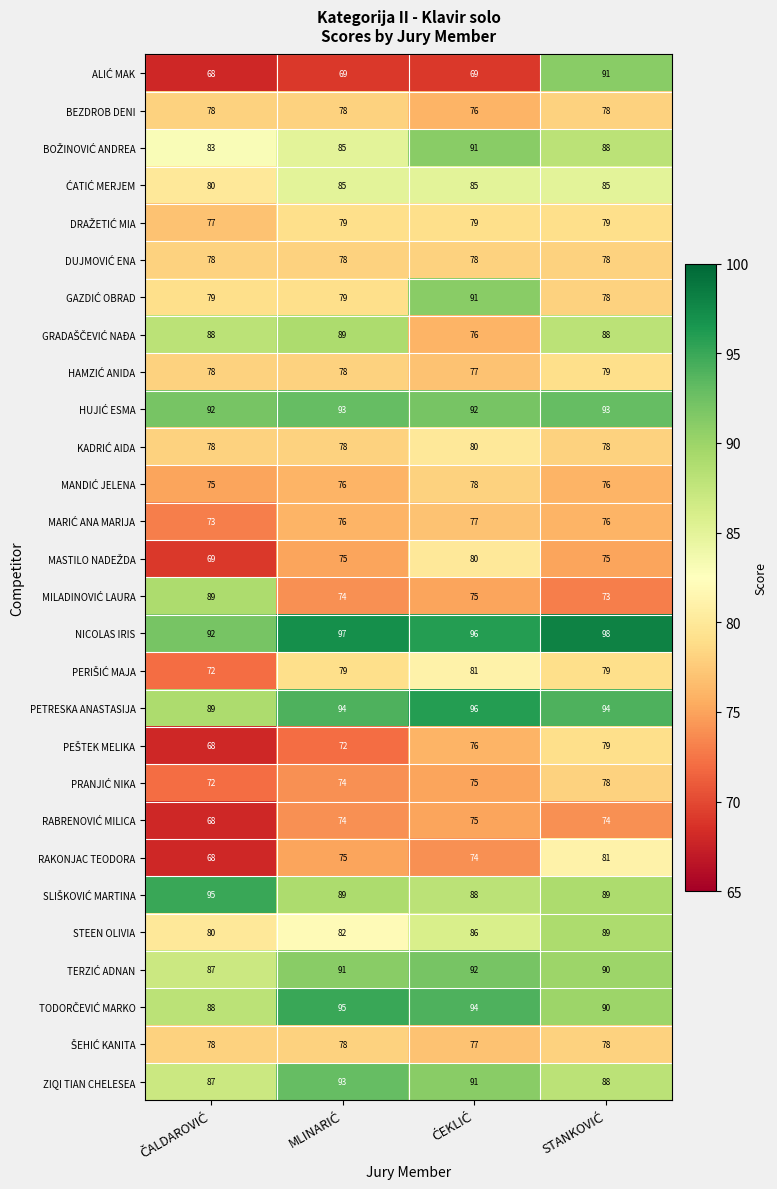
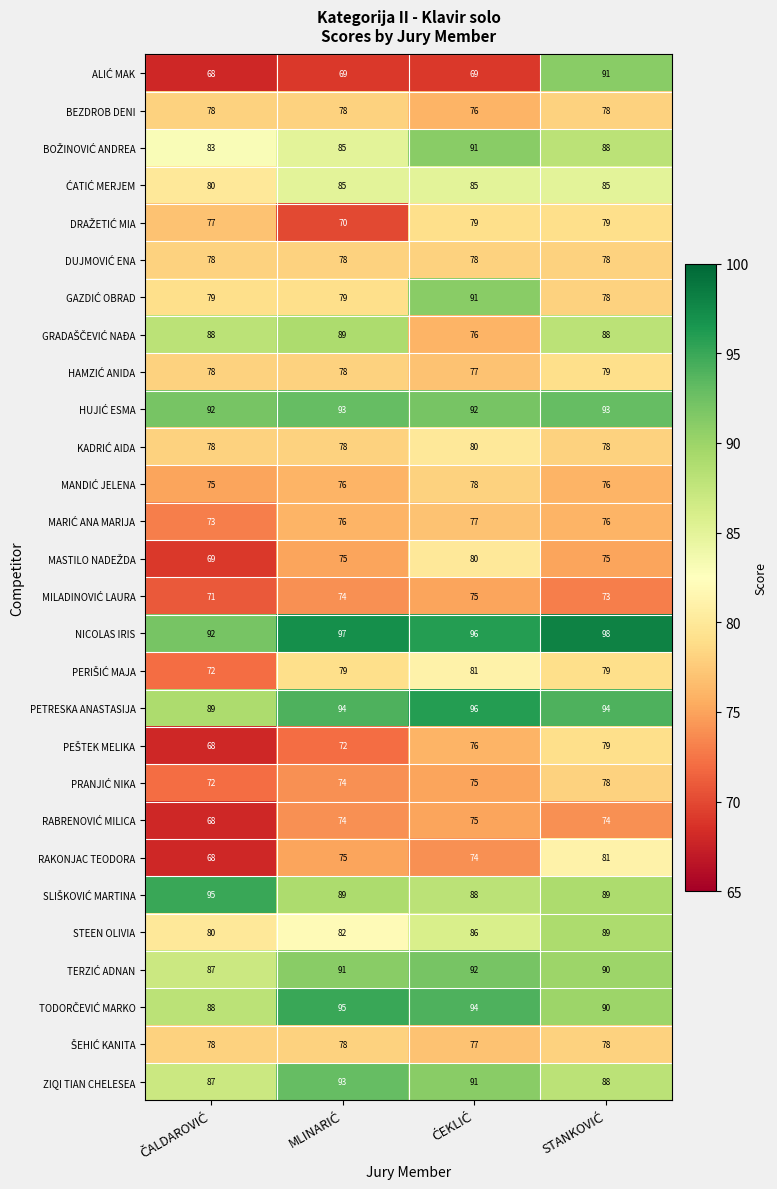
  {
    "ALIĆ MAK": {
      "ČALDAROVIĆ": 68,
      "MLINARIĆ": 69,
      "ĆEKLIĆ": 69,
      "STANKOVIĆ": 91
    },
    "BEZDROB DENI": {
      "ČALDAROVIĆ": 78,
      "MLINARIĆ": 78,
      "ĆEKLIĆ": 76,
      "STANKOVIĆ": 78
    },
    "BOŽINOVIĆ ANDREA": {
      "ČALDAROVIĆ": 83,
      "MLINARIĆ": 85,
      "ĆEKLIĆ": 91,
      "STANKOVIĆ": 88
    },
    "ĆATIĆ MERJEM": {
      "ČALDAROVIĆ": 80,
      "MLINARIĆ": 85,
      "ĆEKLIĆ": 85,
      "STANKOVIĆ": 85
    },
    "DRAŽETIĆ MIA": {
      "ČALDAROVIĆ": 77,
-     "MLINARIĆ": 79,
+     "MLINARIĆ": 70,
      "ĆEKLIĆ": 79,
      "STANKOVIĆ": 79
    },
    "DUJMOVIĆ ENA": {
      "ČALDAROVIĆ": 78,
      "MLINARIĆ": 78,
      "ĆEKLIĆ": 78,
      "STANKOVIĆ": 78
    },
    "GAZDIĆ OBRAD": {
      "ČALDAROVIĆ": 79,
      "MLINARIĆ": 79,
      "ĆEKLIĆ": 91,
      "STANKOVIĆ": 78
    },
    "GRADAŠČEVIĆ NAĐA": {
      "ČALDAROVIĆ": 88,
      "MLINARIĆ": 89,
      "ĆEKLIĆ": 76,
      "STANKOVIĆ": 88
    },
    "HAMZIĆ ANIDA": {
      "ČALDAROVIĆ": 78,
      "MLINARIĆ": 78,
      "ĆEKLIĆ": 77,
      "STANKOVIĆ": 79
    },
    "HUJIĆ ESMA": {
      "ČALDAROVIĆ": 92,
      "MLINARIĆ": 93,
      "ĆEKLIĆ": 92,
      "STANKOVIĆ": 93
    },
    "KADRIĆ AIDA": {
      "ČALDAROVIĆ": 78,
      "MLINARIĆ": 78,
      "ĆEKLIĆ": 80,
      "STANKOVIĆ": 78
    },
    "MANDIĆ JELENA": {
      "ČALDAROVIĆ": 75,
      "MLINARIĆ": 76,
      "ĆEKLIĆ": 78,
      "STANKOVIĆ": 76
    },
    "MARIĆ ANA MARIJA": {
      "ČALDAROVIĆ": 73,
      "MLINARIĆ": 76,
      "ĆEKLIĆ": 77,
      "STANKOVIĆ": 76
    },
    "MASTILO NADEŽDA": {
      "ČALDAROVIĆ": 69,
      "MLINARIĆ": 75,
      "ĆEKLIĆ": 80,
      "STANKOVIĆ": 75
    },
    "MILADINOVIĆ LAURA": {
-     "ČALDAROVIĆ": 89,
+     "ČALDAROVIĆ": 71,
      "MLINARIĆ": 74,
      "ĆEKLIĆ": 75,
      "STANKOVIĆ": 73
    },
    "NICOLAS IRIS": {
      "ČALDAROVIĆ": 92,
      "MLINARIĆ": 97,
      "ĆEKLIĆ": 96,
      "STANKOVIĆ": 98
    },
    "PERIŠIĆ MAJA": {
      "ČALDAROVIĆ": 72,
      "MLINARIĆ": 79,
      "ĆEKLIĆ": 81,
      "STANKOVIĆ": 79
    },
    "PETRESKA ANASTASIJA": {
      "ČALDAROVIĆ": 89,
      "MLINARIĆ": 94,
      "ĆEKLIĆ": 96,
      "STANKOVIĆ": 94
    },
    "PEŠTEK MELIKA": {
      "ČALDAROVIĆ": 68,
      "MLINARIĆ": 72,
      "ĆEKLIĆ": 76,
      "STANKOVIĆ": 79
    },
    "PRANJIĆ NIKA": {
      "ČALDAROVIĆ": 72,
      "MLINARIĆ": 74,
      "ĆEKLIĆ": 75,
      "STANKOVIĆ": 78
    },
    "RABRENOVIĆ MILICA": {
      "ČALDAROVIĆ": 68,
      "MLINARIĆ": 74,
      "ĆEKLIĆ": 75,
      "STANKOVIĆ": 74
    },
    "RAKONJAC TEODORA": {
      "ČALDAROVIĆ": 68,
      "MLINARIĆ": 75,
      "ĆEKLIĆ": 74,
      "STANKOVIĆ": 81
    },
    "SLIŠKOVIĆ MARTINA": {
      "ČALDAROVIĆ": 95,
      "MLINARIĆ": 89,
      "ĆEKLIĆ": 88,
      "STANKOVIĆ": 89
    },
    "STEEN OLIVIA": {
      "ČALDAROVIĆ": 80,
      "MLINARIĆ": 82,
      "ĆEKLIĆ": 86,
      "STANKOVIĆ": 89
    },
    "TERZIĆ ADNAN": {
      "ČALDAROVIĆ": 87,
      "MLINARIĆ": 91,
      "ĆEKLIĆ": 92,
      "STANKOVIĆ": 90
    },
    "TODORČEVIĆ MARKO": {
      "ČALDAROVIĆ": 88,
      "MLINARIĆ": 95,
      "ĆEKLIĆ": 94,
      "STANKOVIĆ": 90
    },
    "ŠEHIĆ KANITA": {
      "ČALDAROVIĆ": 78,
      "MLINARIĆ": 78,
      "ĆEKLIĆ": 77,
      "STANKOVIĆ": 78
    },
    "ZIQI TIAN CHELESEA": {
      "ČALDAROVIĆ": 87,
      "MLINARIĆ": 93,
      "ĆEKLIĆ": 91,
      "STANKOVIĆ": 88
    }
  }
